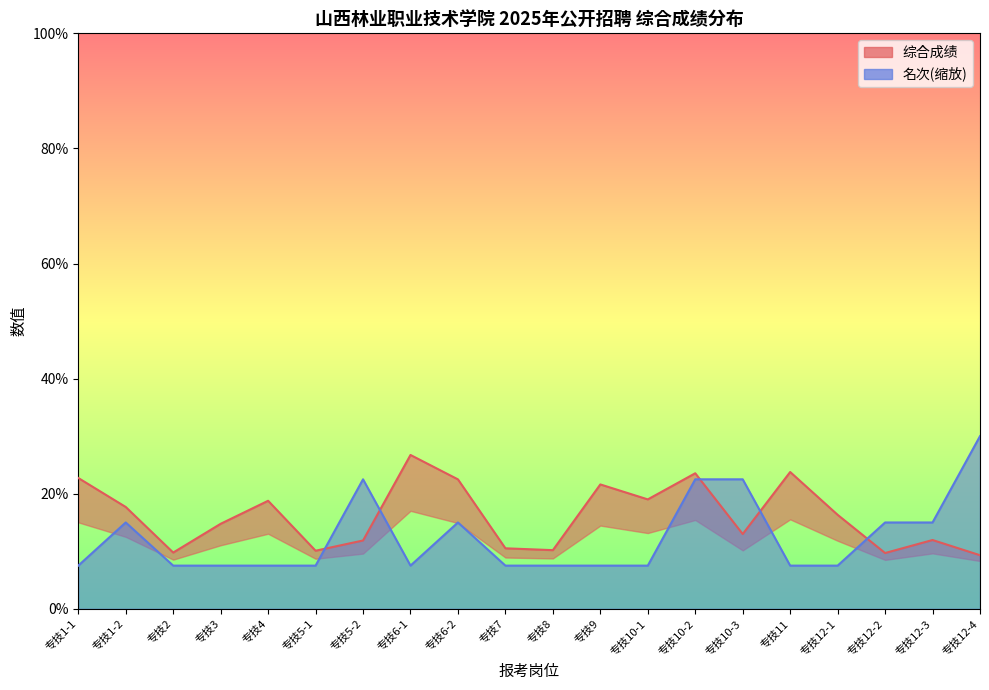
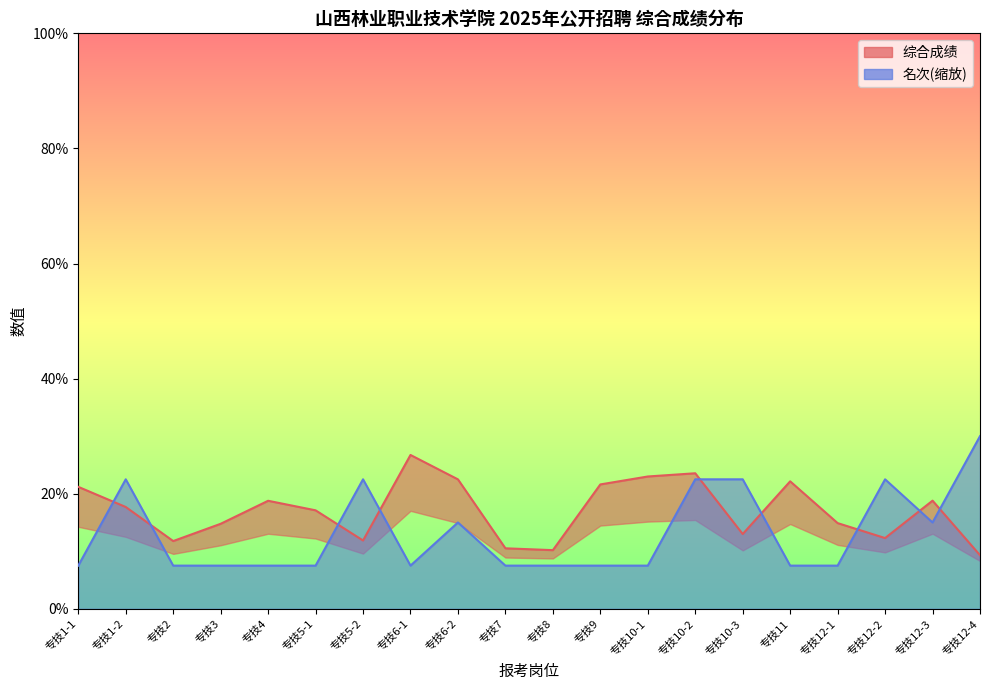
  {
    "综合成绩": {
-     "专技1-1": "23%",
+     "专技1-1": "21%",
      "专技1-2": "18%",
-     "专技2": "10%",
+     "专技2": "12%",
      "专技3": "15%",
      "专技4": "19%",
-     "专技5-1": "10%",
+     "专技5-1": "17%",
      "专技5-2": "12%",
      "专技6-1": "27%",
      "专技6-2": "22%",
      "专技7": "11%",
      "专技8": "10%",
      "专技9": "22%",
-     "专技10-1": "19%",
+     "专技10-1": "23%",
      "专技10-2": "24%",
      "专技10-3": "13%",
-     "专技11": "24%",
-     "专技12-1": "16%",
-     "专技12-2": "10%",
-     "专技12-3": "12%",
+     "专技11": "22%",
+     "专技12-1": "15%",
+     "专技12-2": "12%",
+     "专技12-3": "19%",
      "专技12-4": "9%"
    },
    "名次(缩放)": {
      "专技1-1": "8%",
-     "专技1-2": "15%",
+     "专技1-2": "23%",
      "专技2": "8%",
      "专技3": "8%",
      "专技4": "8%",
      "专技5-1": "8%",
      "专技5-2": "23%",
      "专技6-1": "8%",
      "专技6-2": "15%",
      "专技7": "8%",
      "专技8": "8%",
      "专技9": "8%",
      "专技10-1": "8%",
      "专技10-2": "23%",
      "专技10-3": "23%",
      "专技11": "8%",
      "专技12-1": "8%",
-     "专技12-2": "15%",
+     "专技12-2": "23%",
      "专技12-3": "15%",
      "专技12-4": "30%"
    }
  }
